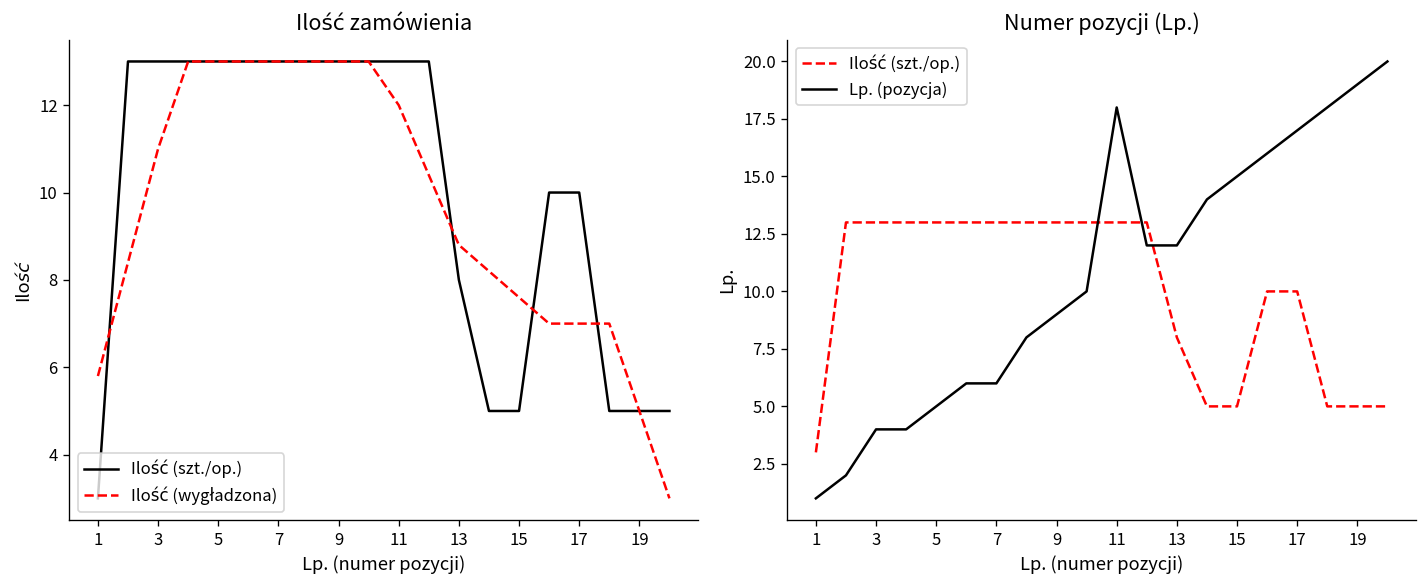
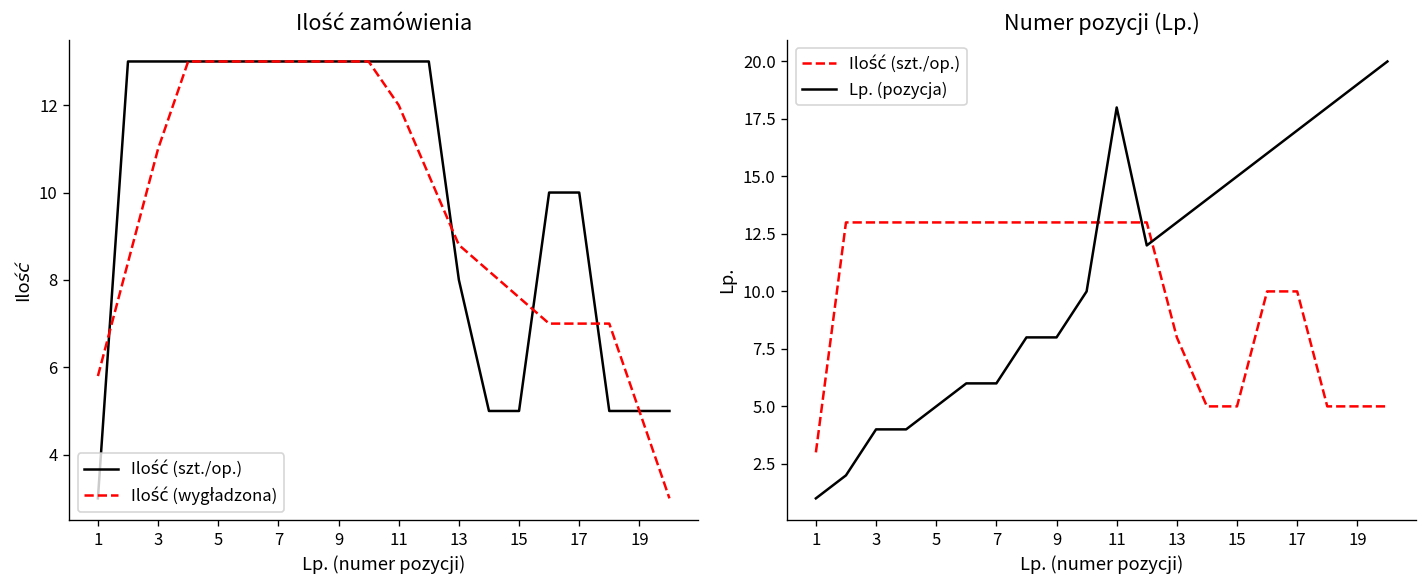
  {
    "Ilość zamówienia": {
      "Ilość (wygładzona)": {
        "1": 5.8,
        "3": 11.0,
        "11": 12.0,
        "13": 8.8,
        "15": 7.6,
        "17": 7.0
      }
    },
    "Numer pozycji (Lp.)": {
      "Ilość (szt./op.)": {
        "1": 3,
        "3": 13,
        "5": 13,
        "7": 13,
        "9": 13,
        "11": 13,
        "13": 8,
        "15": 5,
        "17": 10,
        "19": 5
      },
      "Lp. (pozycja)": {
        "1": 1,
        "3": 4,
        "5": 5,
        "7": 6,
-       "9": 9,
+       "9": 8,
        "11": 18,
-       "13": 12,
+       "13": 13,
        "15": 15,
        "17": 17,
        "19": 19
      }
    }
  }
